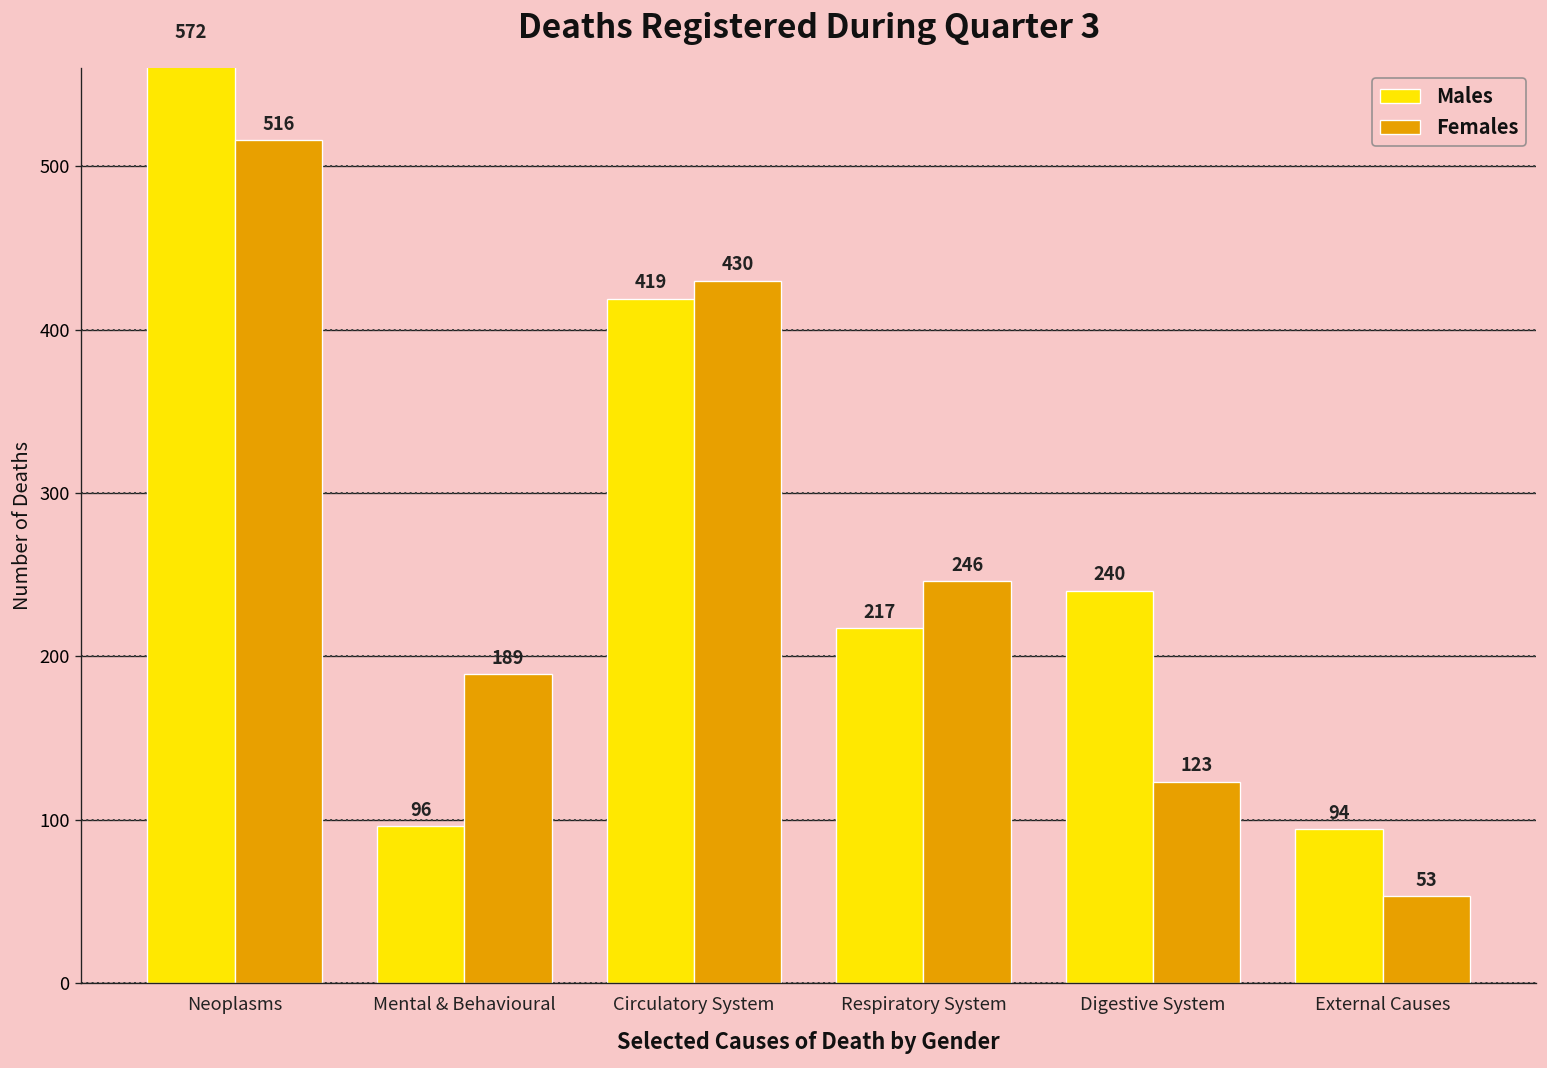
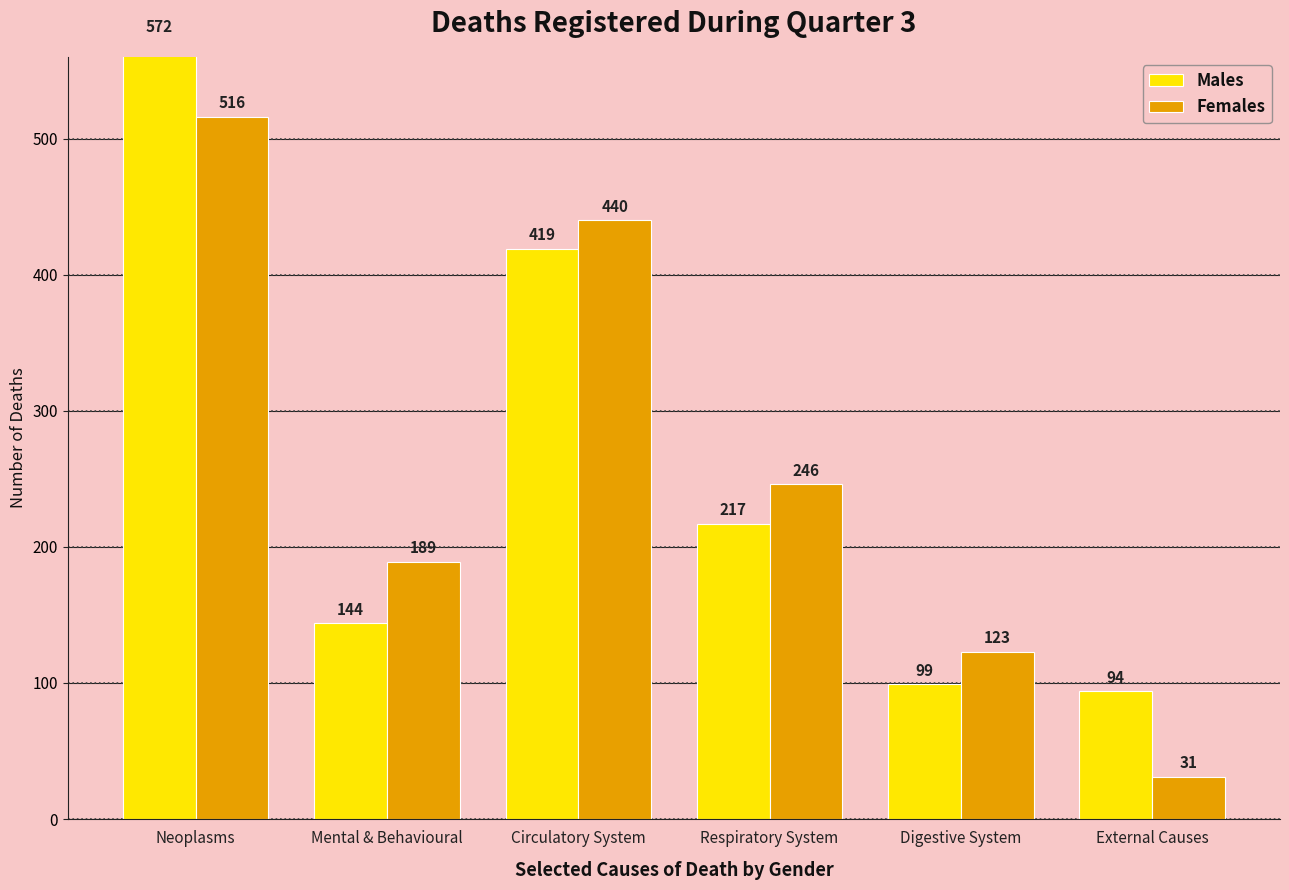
  {
    "Males": {
-     "Mental & Behavioural": 96,
+     "Mental & Behavioural": 144,
      "Circulatory System": 419,
      "Respiratory System": 217,
-     "Digestive System": 240,
+     "Digestive System": 99,
      "External Causes": 94
    },
    "Females": {
      "Neoplasms": 516,
      "Mental & Behavioural": 189,
-     "Circulatory System": 430,
+     "Circulatory System": 440,
      "Respiratory System": 246,
      "Digestive System": 123,
-     "External Causes": 53
+     "External Causes": 31
    }
  }
